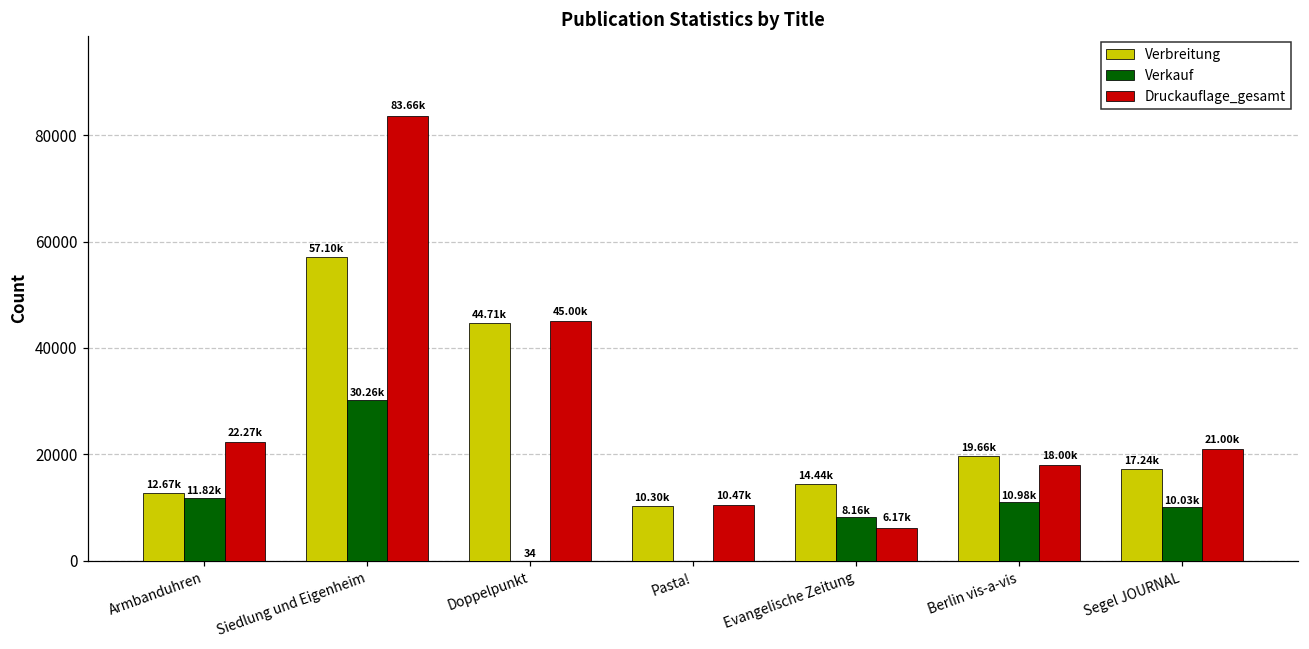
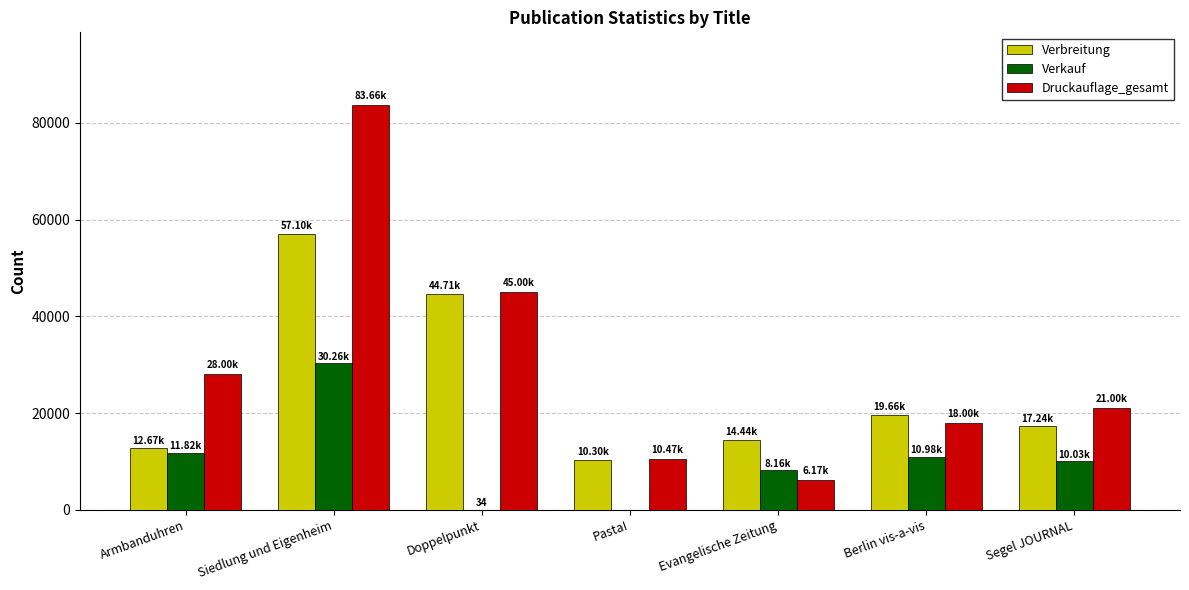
  {
    "Verbreitung": {
      "Armbanduhren": "12.67k",
      "Siedlung und Eigenheim": "57.10k",
      "Doppelpunkt": "44.71k",
      "Pasta!": "10.30k",
      "Evangelische Zeitung": "14.44k",
      "Berlin vis-a-vis": "19.66k",
      "Segel JOURNAL": "17.24k"
    },
    "Verkauf": {
      "Armbanduhren": "11.82k",
      "Siedlung und Eigenheim": "30.26k",
      "Doppelpunkt": "34",
      "Evangelische Zeitung": "8.16k",
      "Berlin vis-a-vis": "10.98k",
      "Segel JOURNAL": "10.03k"
    },
    "Druckauflage_gesamt": {
-     "Armbanduhren": "22.27k",
+     "Armbanduhren": "28.00k",
      "Siedlung und Eigenheim": "83.66k",
      "Doppelpunkt": "45.00k",
      "Pasta!": "10.47k",
      "Evangelische Zeitung": "6.17k",
      "Berlin vis-a-vis": "18.00k",
      "Segel JOURNAL": "21.00k"
    }
  }
